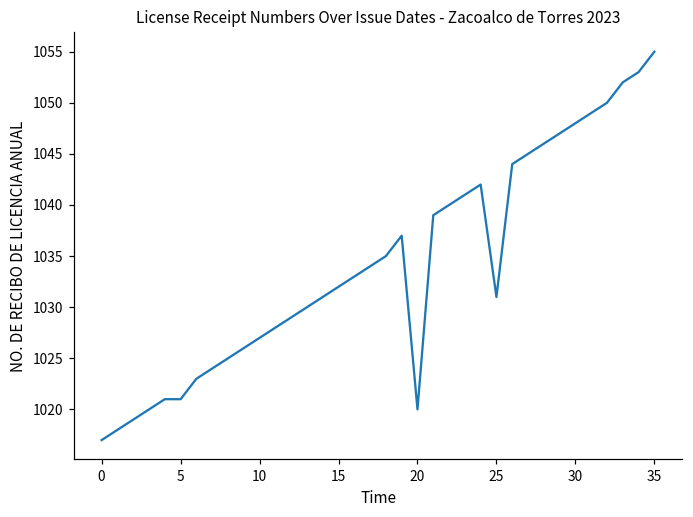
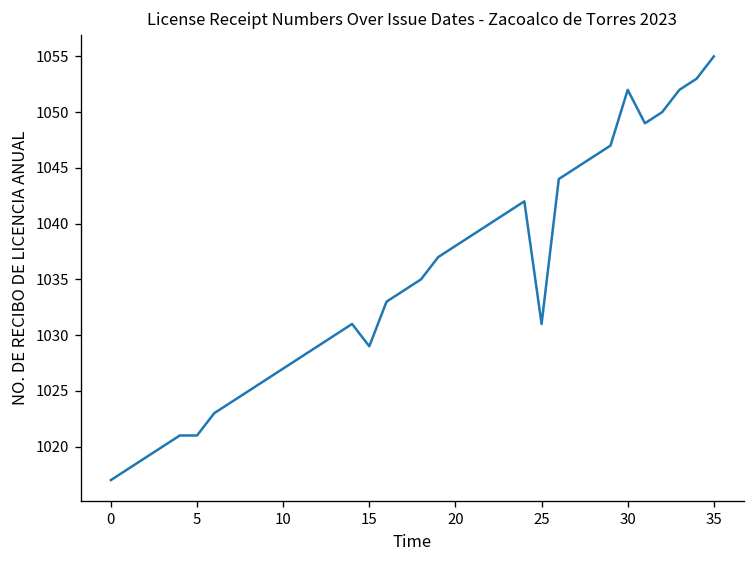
  {
    "0": 1017,
    "5": 1021,
    "10": 1027,
-   "15": 1032,
-   "20": 1020,
+   "15": 1029,
+   "20": 1038,
    "25": 1031,
-   "30": 1048,
+   "30": 1052,
    "35": 1055
  }
